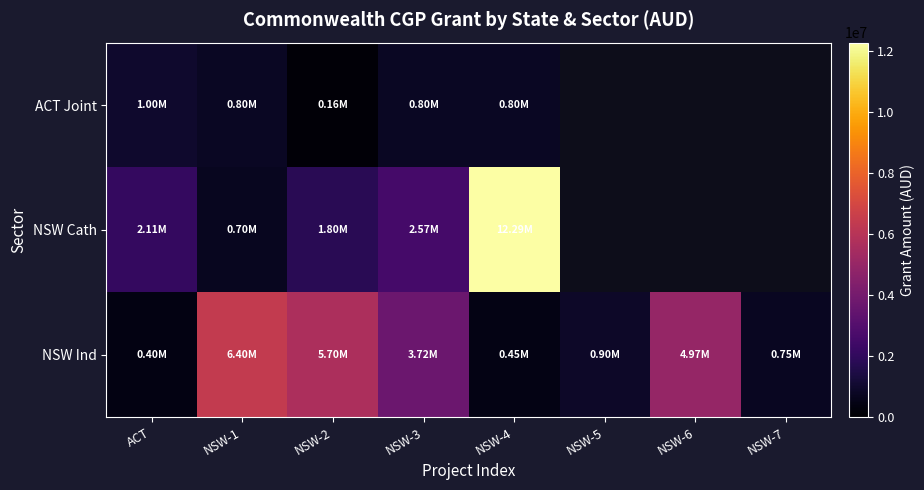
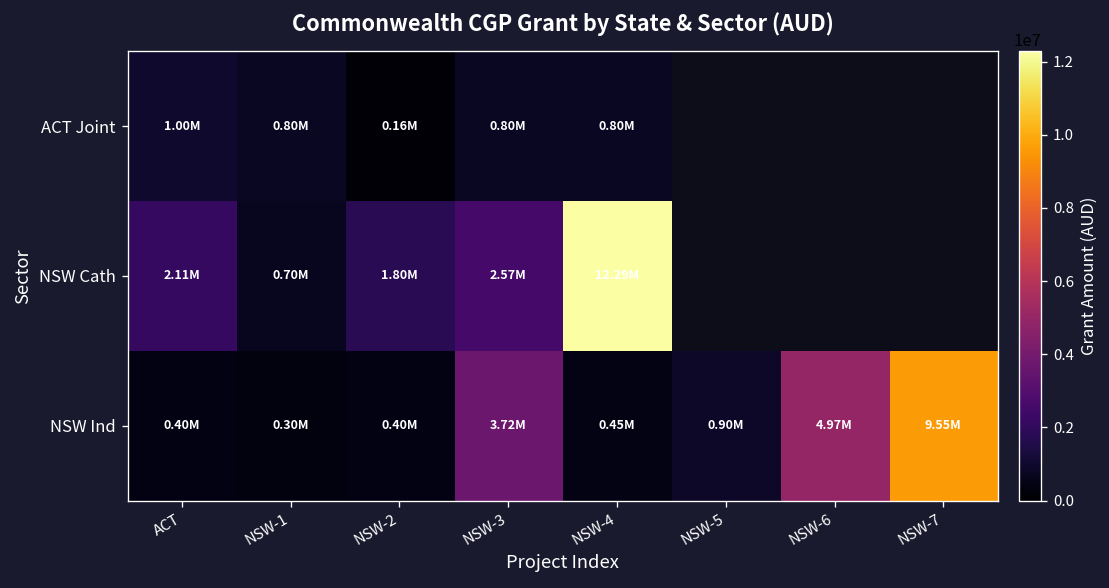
  {
    "ACT Joint": {
      "ACT": "1.00M",
      "NSW-1": "0.80M",
      "NSW-2": "0.16M",
      "NSW-3": "0.80M",
      "NSW-4": "0.80M"
    },
    "NSW Cath": {
      "ACT": "2.11M",
      "NSW-1": "0.70M",
      "NSW-2": "1.80M",
      "NSW-3": "2.57M",
      "NSW-4": "12.29M"
    },
    "NSW Ind": {
      "ACT": "0.40M",
-     "NSW-1": "6.40M",
-     "NSW-2": "5.70M",
+     "NSW-1": "0.30M",
+     "NSW-2": "0.40M",
      "NSW-3": "3.72M",
      "NSW-4": "0.45M",
      "NSW-5": "0.90M",
      "NSW-6": "4.97M",
-     "NSW-7": "0.75M"
+     "NSW-7": "9.55M"
    }
  }
